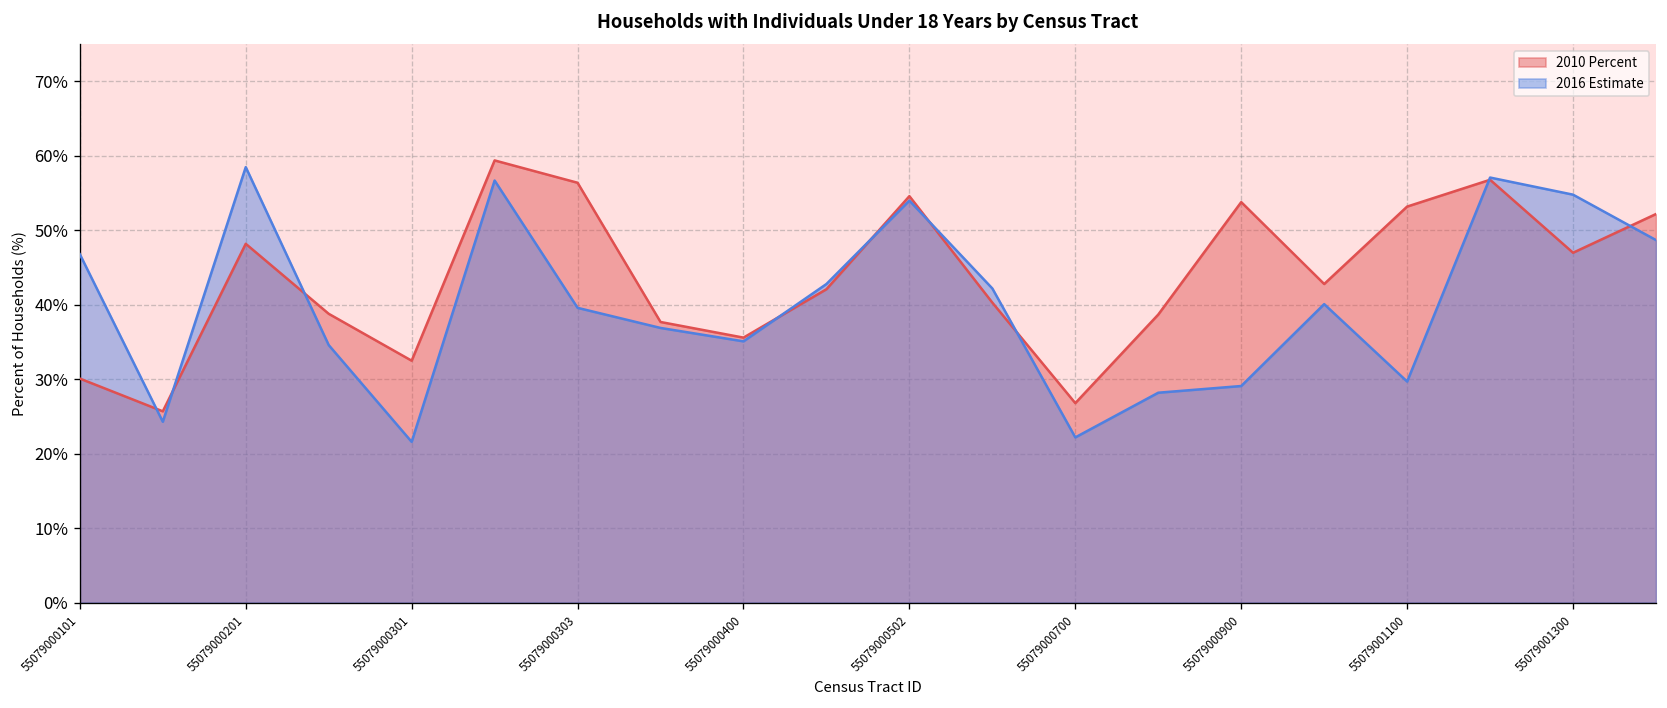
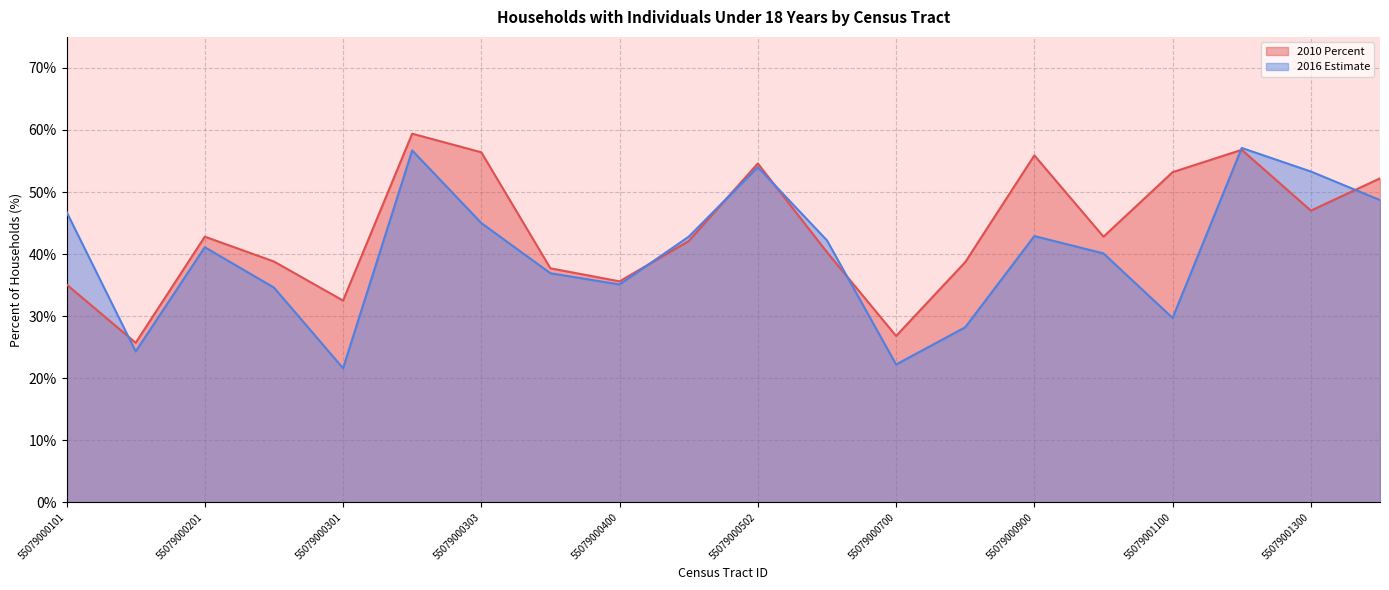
  {
    "2010 Percent": {
-     "55079000101": "30%",
-     "55079000201": "48%",
+     "55079000101": "35%",
+     "55079000201": "43%",
      "55079000301": "33%",
      "55079000303": "56%",
      "55079000400": "36%",
      "55079000502": "55%",
      "55079000700": "27%",
-     "55079000900": "54%",
+     "55079000900": "56%",
      "55079001100": "53%",
      "55079001300": "47%"
    },
    "2016 Estimate": {
      "55079000101": "47%",
-     "55079000201": "59%",
+     "55079000201": "41%",
      "55079000301": "22%",
-     "55079000303": "40%",
+     "55079000303": "45%",
      "55079000400": "35%",
      "55079000502": "54%",
      "55079000700": "22%",
-     "55079000900": "29%",
+     "55079000900": "43%",
      "55079001100": "30%",
-     "55079001300": "55%"
+     "55079001300": "53%"
    }
  }
